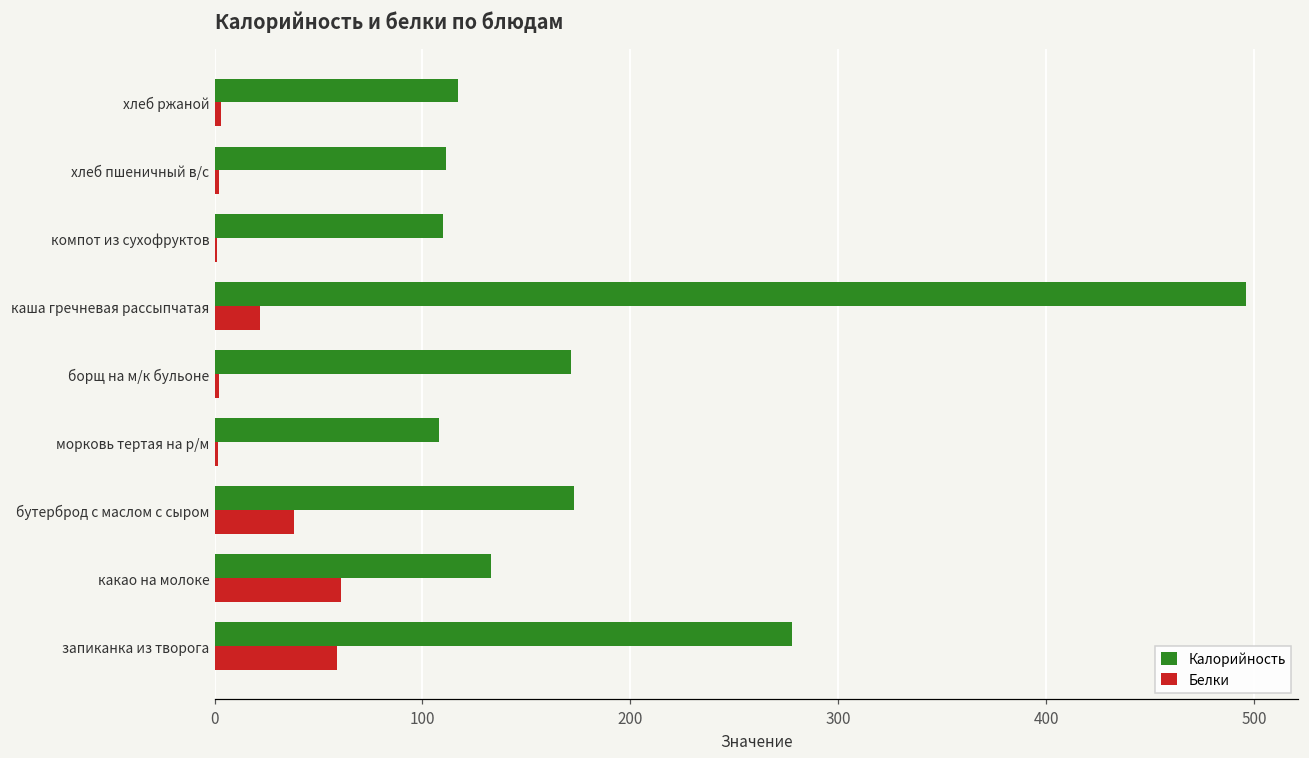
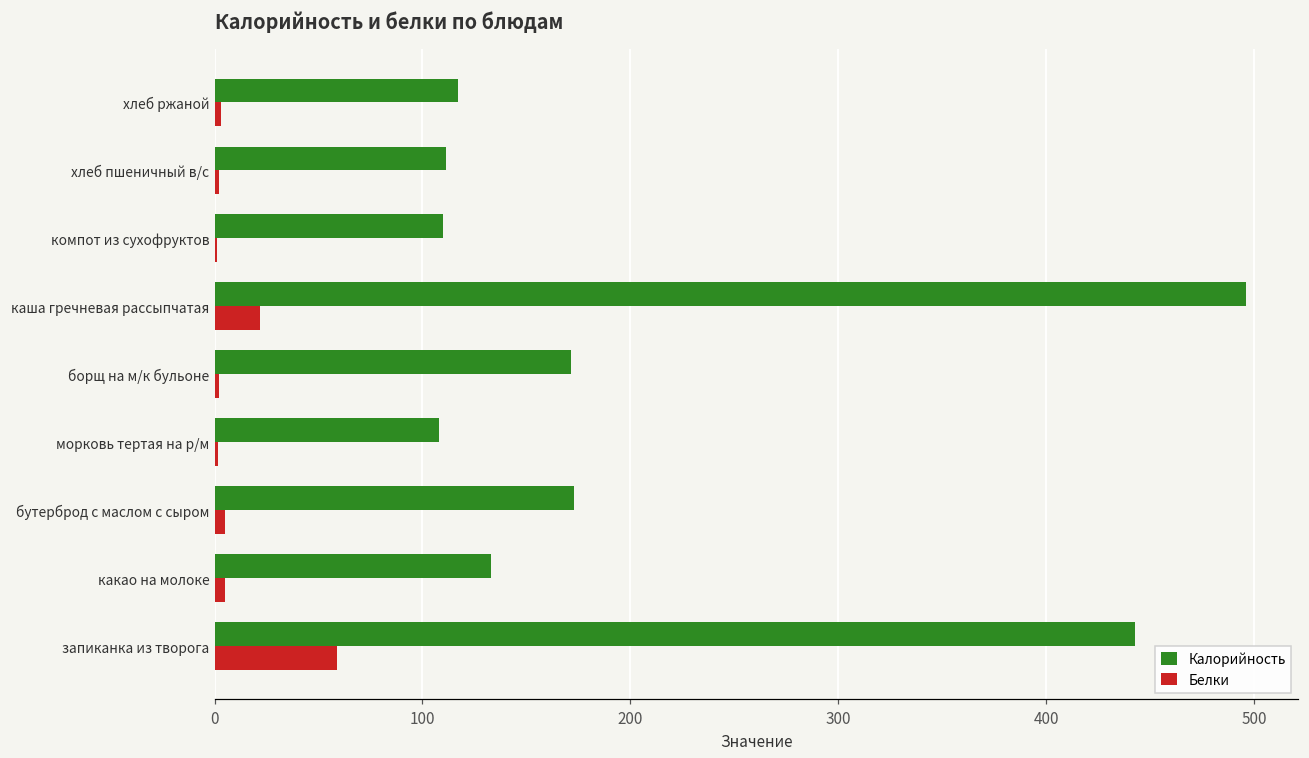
  {
    "Калорийность": {
      "хлеб ржаной": 117,
      "хлеб пшеничный в/с": 112,
      "компот из сухофруктов": 110,
      "каша гречневая рассыпчатая": 496,
      "борщ на м/к бульоне": 172,
      "морковь тертая на р/м": 108,
      "бутерброд с маслом с сыром": 173,
      "какао на молоке": 133,
-     "запиканка из творога": 278
+     "запиканка из творога": 443
    },
    "Белки": {
      "хлеб ржаной": 3,
      "хлеб пшеничный в/с": 2,
      "каша гречневая рассыпчатая": 22,
      "борщ на м/к бульоне": 2,
      "морковь тертая на р/м": 2,
-     "бутерброд с маслом с сыром": 38,
-     "какао на молоке": 61,
+     "бутерброд с маслом с сыром": 5,
+     "какао на молоке": 5,
      "запиканка из творога": 59
    }
  }
